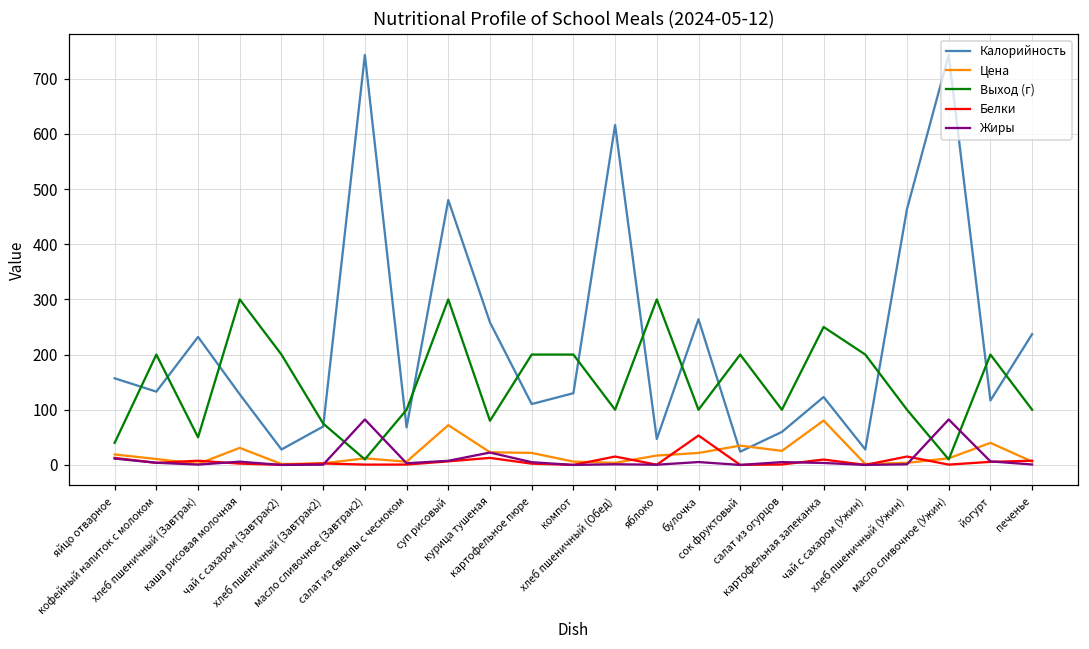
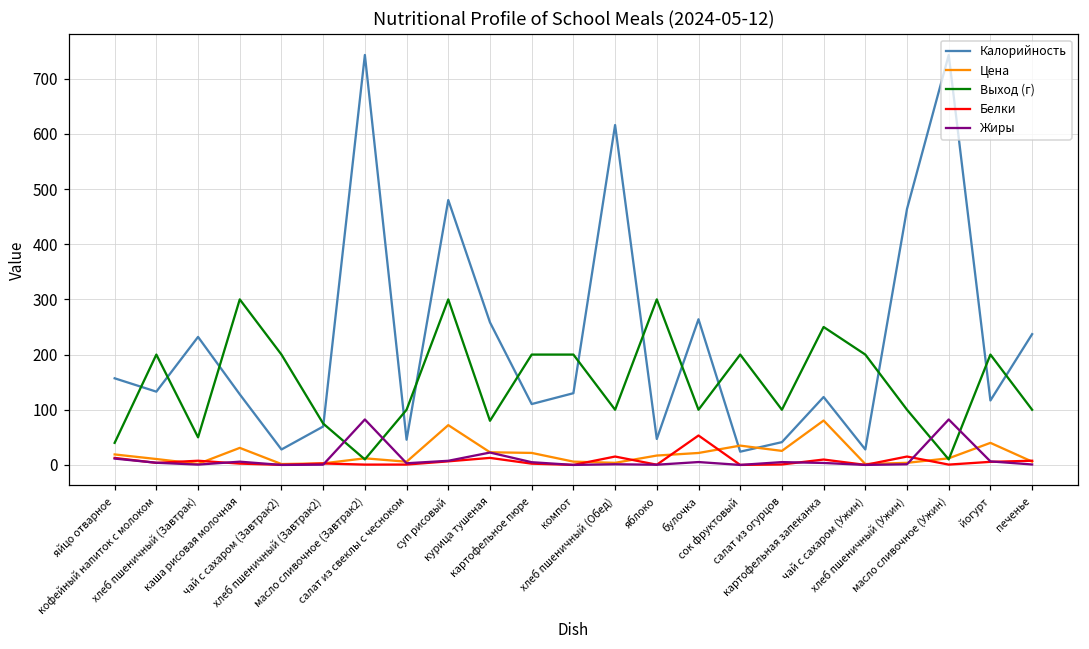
  {
    "Калорийность": {
      "яйцо отварное": 160,
      "кофейный напиток с молоком": 130,
      "хлеб пшеничный (Завтрак)": 230,
      "каша рисовая молочная": 130,
      "чай с сахаром (Завтрак2)": 30,
      "хлеб пшеничный (Завтрак2)": 70,
      "масло сливочное (Завтрак2)": 740,
-     "салат из свеклы с чесноком": 70,
+     "салат из свеклы с чесноком": 50,
      "суп рисовый": 480,
      "курица тушеная": 260,
      "картофельное пюре": 110,
      "компот": 130,
      "хлеб пшеничный (Обед)": 620,
      "яблоко": 50,
      "булочка": 260,
      "сок фруктовый": 20,
-     "салат из огурцов": 60,
+     "салат из огурцов": 40,
      "картофельная запеканка": 120,
      "чай с сахаром (Ужин)": 30,
      "хлеб пшеничный (Ужин)": 460,
      "йогурт": 120,
      "печенье": 240
    },
    "Цена": {
      "яйцо отварное": 20,
      "кофейный напиток с молоком": 10,
      "каша рисовая молочная": 30,
      "суп рисовый": 70,
      "картофельное пюре": 20,
      "компот": 10,
      "яблоко": 20,
      "булочка": 20,
      "сок фруктовый": 40,
      "салат из огурцов": 30,
      "картофельная запеканка": 80,
      "йогурт": 40
    },
    "Выход (г)": {
      "яйцо отварное": 40,
      "кофейный напиток с молоком": 200,
      "хлеб пшеничный (Завтрак)": 50,
      "каша рисовая молочная": 300,
      "чай с сахаром (Завтрак2)": 200,
      "хлеб пшеничный (Завтрак2)": 80,
      "салат из свеклы с чесноком": 100,
      "суп рисовый": 300,
      "курица тушеная": 80,
      "картофельное пюре": 200,
      "компот": 200,
      "хлеб пшеничный (Обед)": 100,
      "яблоко": 300,
      "булочка": 100,
      "сок фруктовый": 200,
      "салат из огурцов": 100,
      "картофельная запеканка": 250,
      "чай с сахаром (Ужин)": 200,
      "хлеб пшеничный (Ужин)": 100,
      "йогурт": 200,
      "печенье": 100
    },
    "Белки": {
      "хлеб пшеничный (Завтрак)": 10,
      "масло сливочное (Завтрак2)": 0,
      "курица тушеная": 10,
      "хлеб пшеничный (Обед)": 20,
      "булочка": 50,
      "картофельная запеканка": 10,
      "хлеб пшеничный (Ужин)": 20,
      "масло сливочное (Ужин)": 0
    },
    "Жиры": {
      "масло сливочное (Завтрак2)": 80,
      "булочка": 10,
      "картофельная запеканка": 0,
      "масло сливочное (Ужин)": 80,
      "печенье": 0
    }
  }
